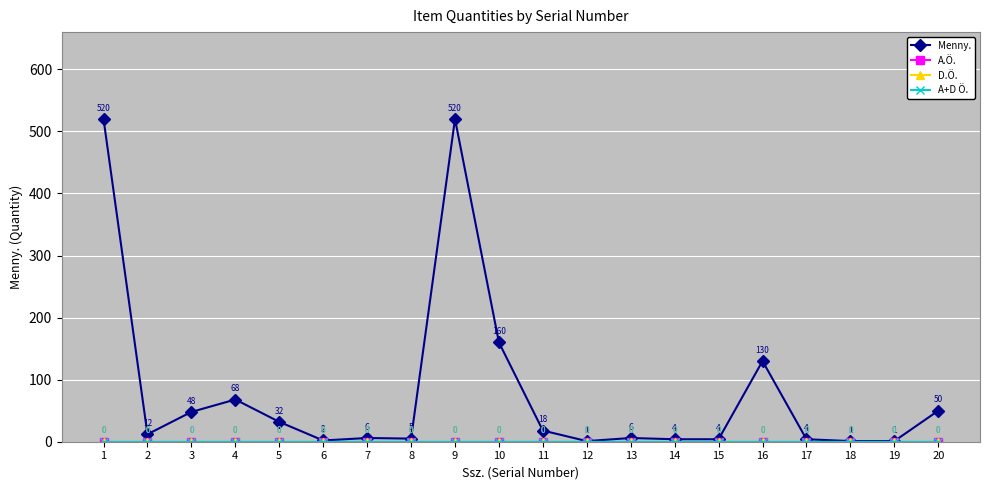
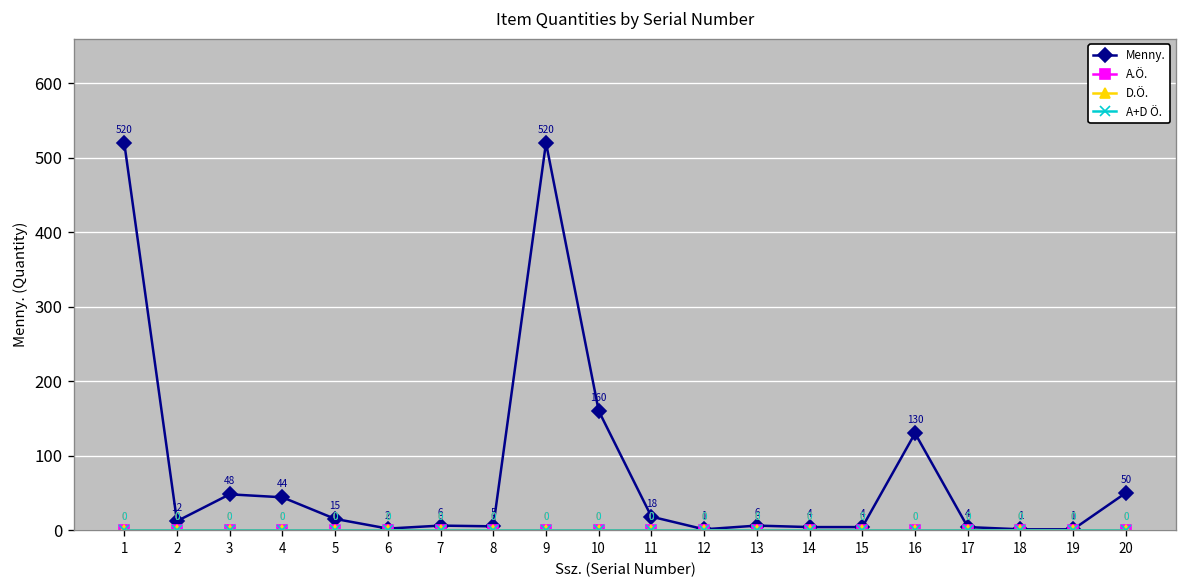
  {
    "Menny.": {
      "1": 520,
      "2": 12,
      "3": 48,
-     "4": 68,
-     "5": 32,
+     "4": 44,
+     "5": 15,
      "9": 520,
      "10": 160,
      "11": 18,
      "16": 130,
      "20": 50
    }
  }
